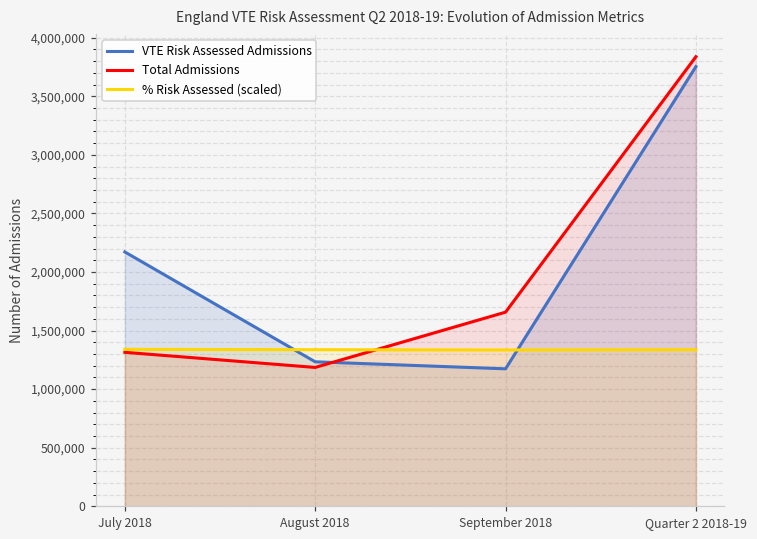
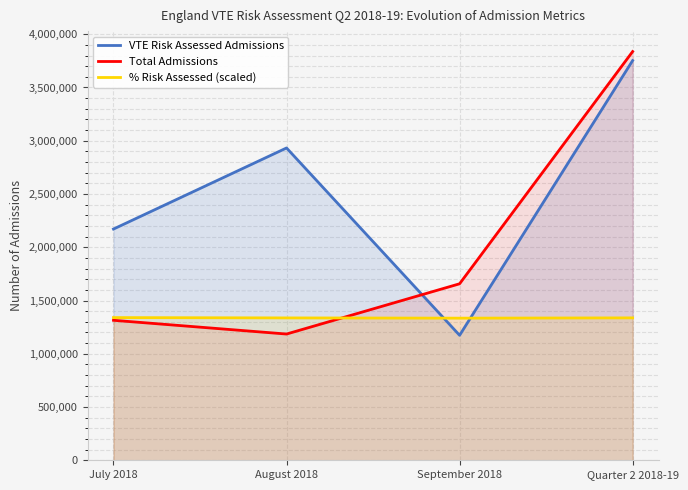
  {
    "VTE Risk Assessed Admissions": {
      "July 2018": "2,170,000",
-     "August 2018": "1,230,000",
+     "August 2018": "2,930,000",
      "September 2018": "1,170,000",
      "Quarter 2 2018-19": "3,750,000"
    },
    "Total Admissions": {
      "July 2018": "1,310,000",
      "August 2018": "1,190,000",
      "September 2018": "1,660,000",
      "Quarter 2 2018-19": "3,840,000"
    },
    "% Risk Assessed (scaled)": {
      "July 2018": "1,340,000",
      "August 2018": "1,340,000",
      "September 2018": "1,330,000",
      "Quarter 2 2018-19": "1,340,000"
    }
  }
